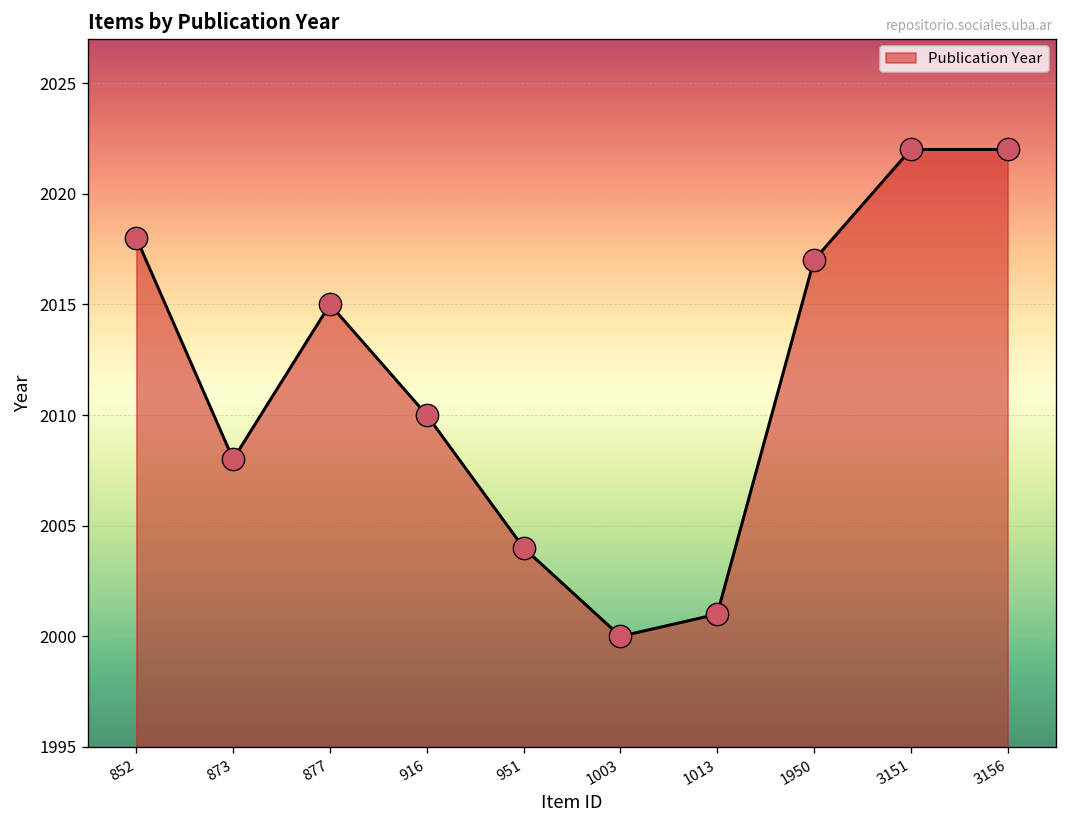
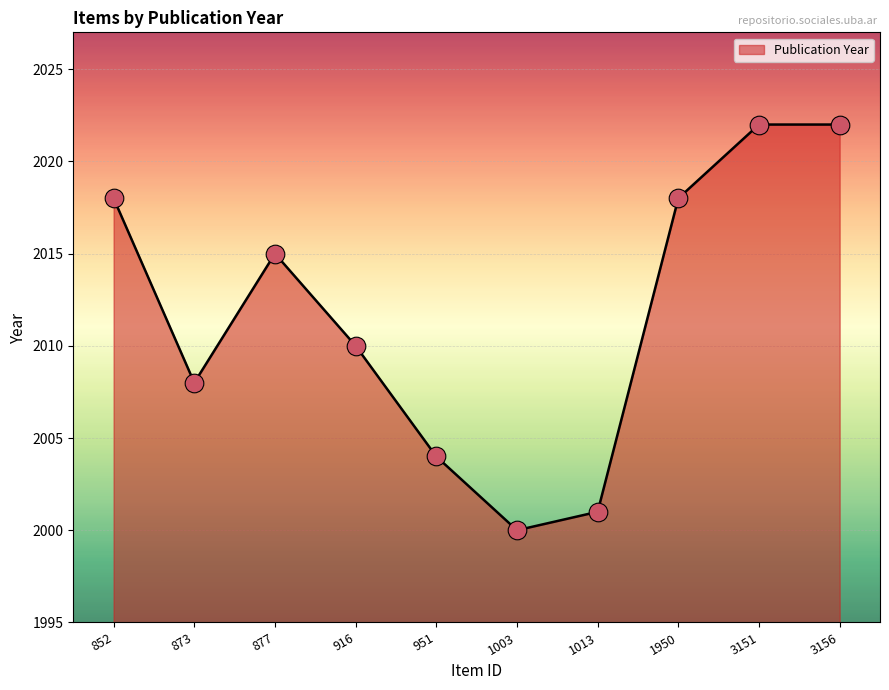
  {
    "852": 2018,
    "873": 2008,
    "877": 2015,
    "916": 2010,
    "951": 2004,
    "1003": 2000,
    "1013": 2001,
-   "1950": 2017,
+   "1950": 2018,
    "3151": 2022,
    "3156": 2022
  }
